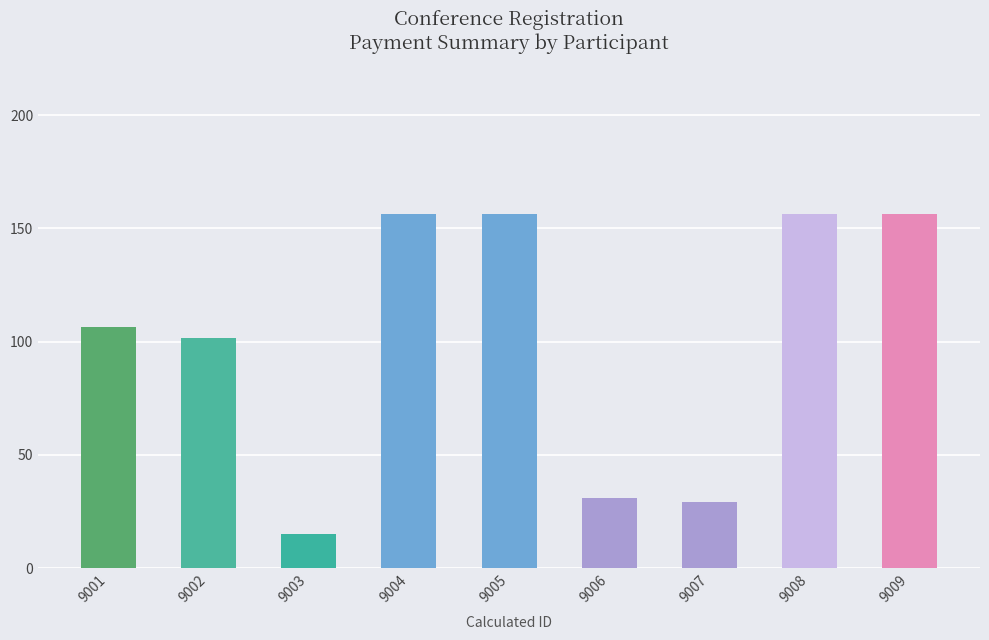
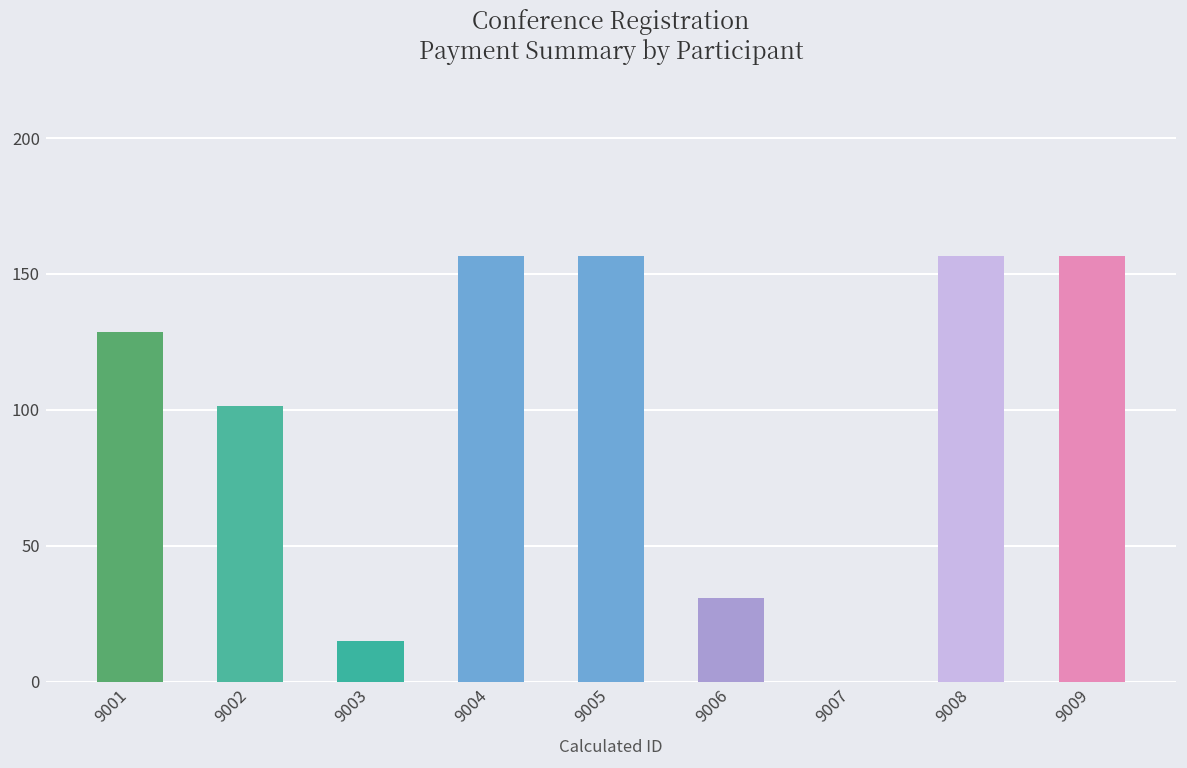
  {
-   "9001": 107,
+   "9001": 129,
    "9002": 102,
    "9003": 15,
    "9004": 157,
    "9005": 157,
    "9006": 31,
-   "9007": 29,
+   "9007": 0,
    "9008": 157,
    "9009": 157
  }
